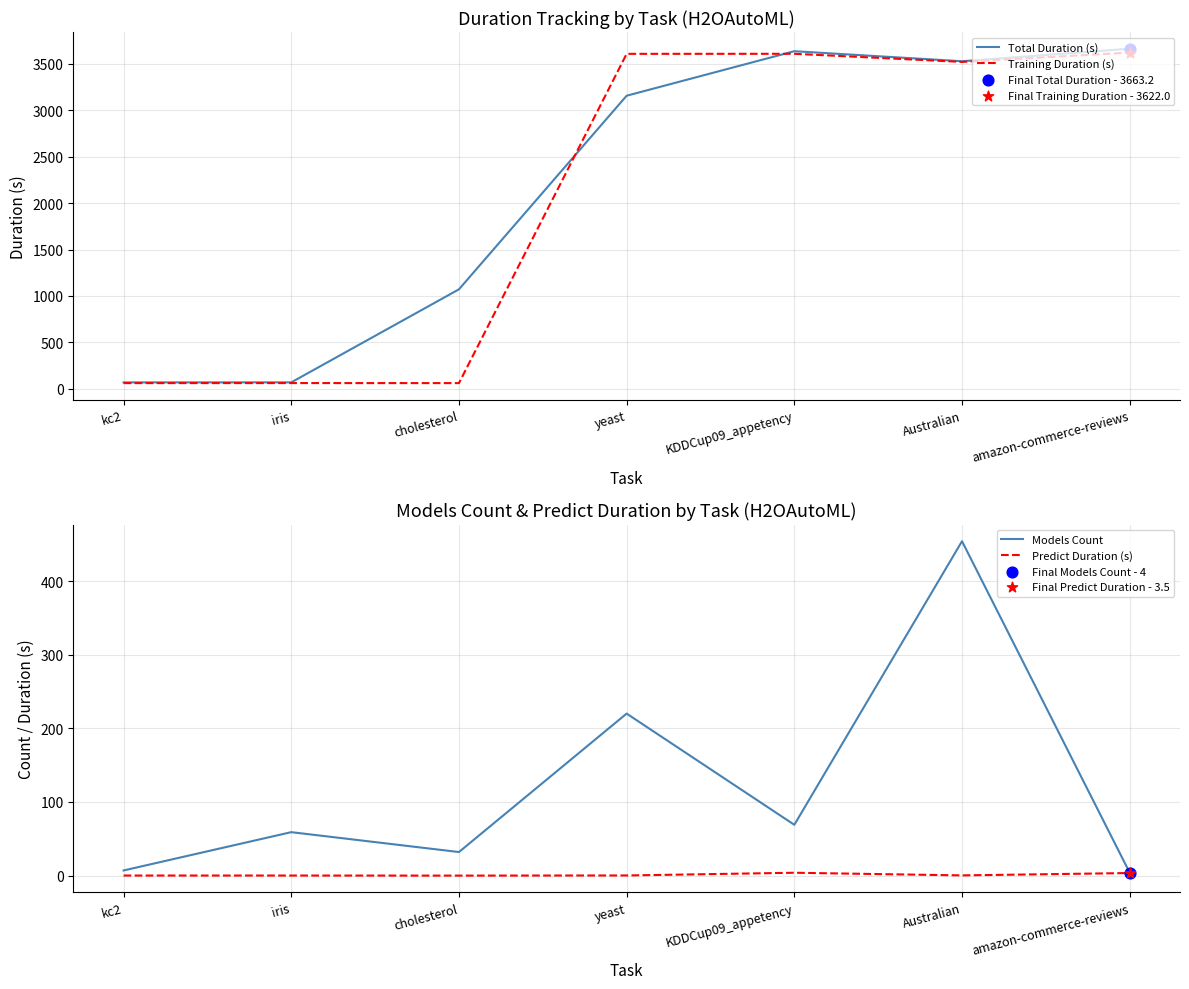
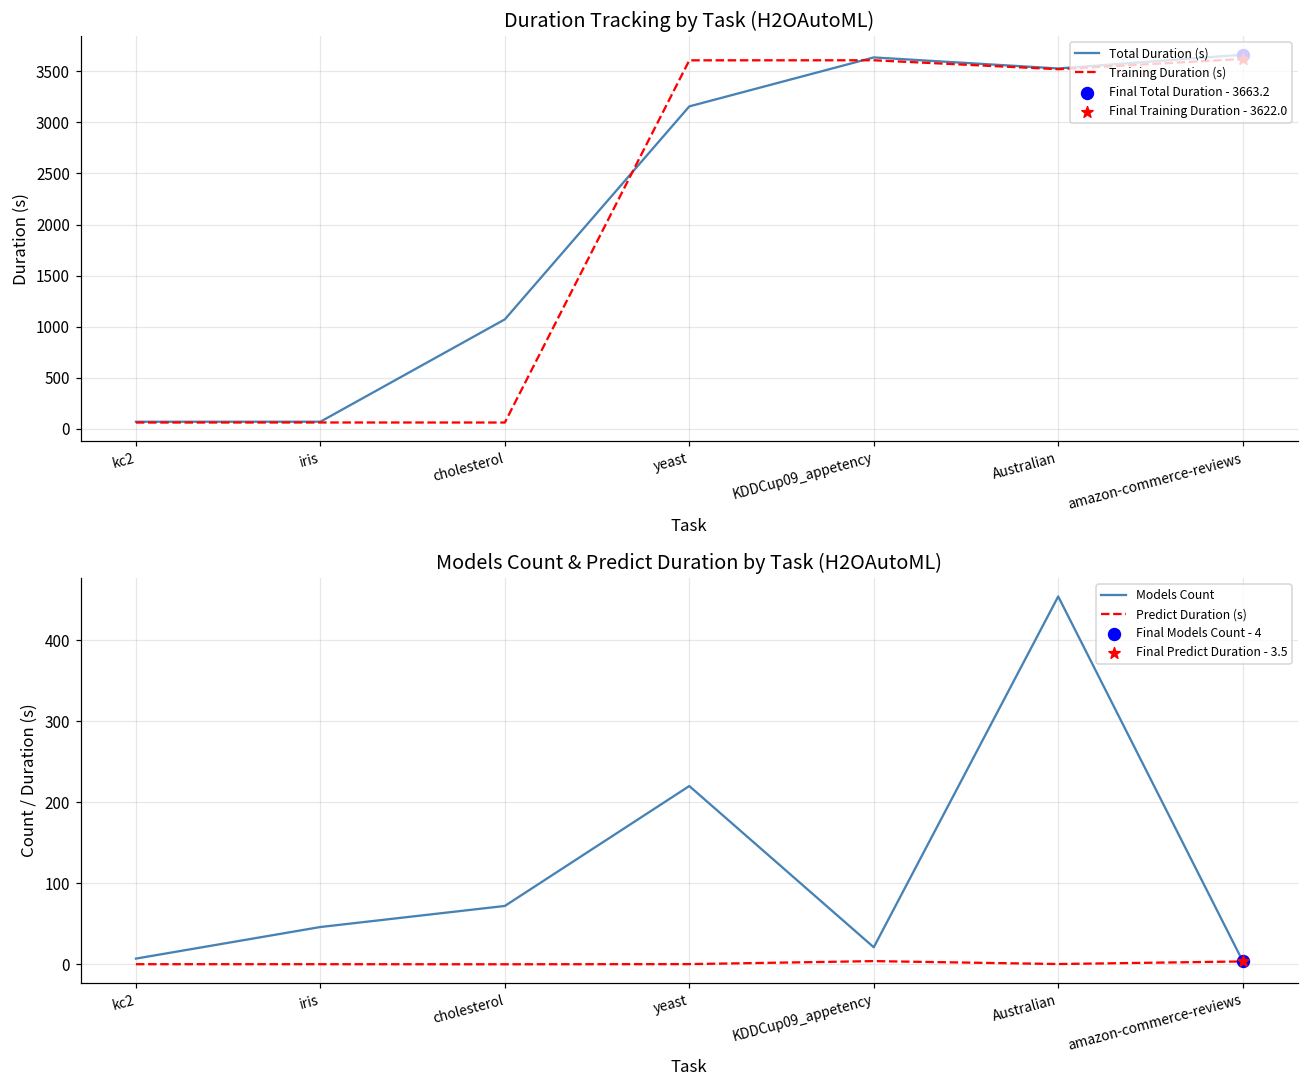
  {
    "Duration Tracking by Task (H2OAutoML)": {
      "Total Duration (s)": {
        "cholesterol": 1100,
        "yeast": 3200,
        "KDDCup09_appetency": 3600
      }
    },
    "Models Count & Predict Duration by Task (H2OAutoML)": {
      "Models Count": {
        "kc2": 10,
-       "iris": 60,
-       "cholesterol": 30,
+       "iris": 50,
+       "cholesterol": 70,
        "yeast": 220,
-       "KDDCup09_appetency": 70,
+       "KDDCup09_appetency": 20,
        "Australian": 450
      }
    }
  }
